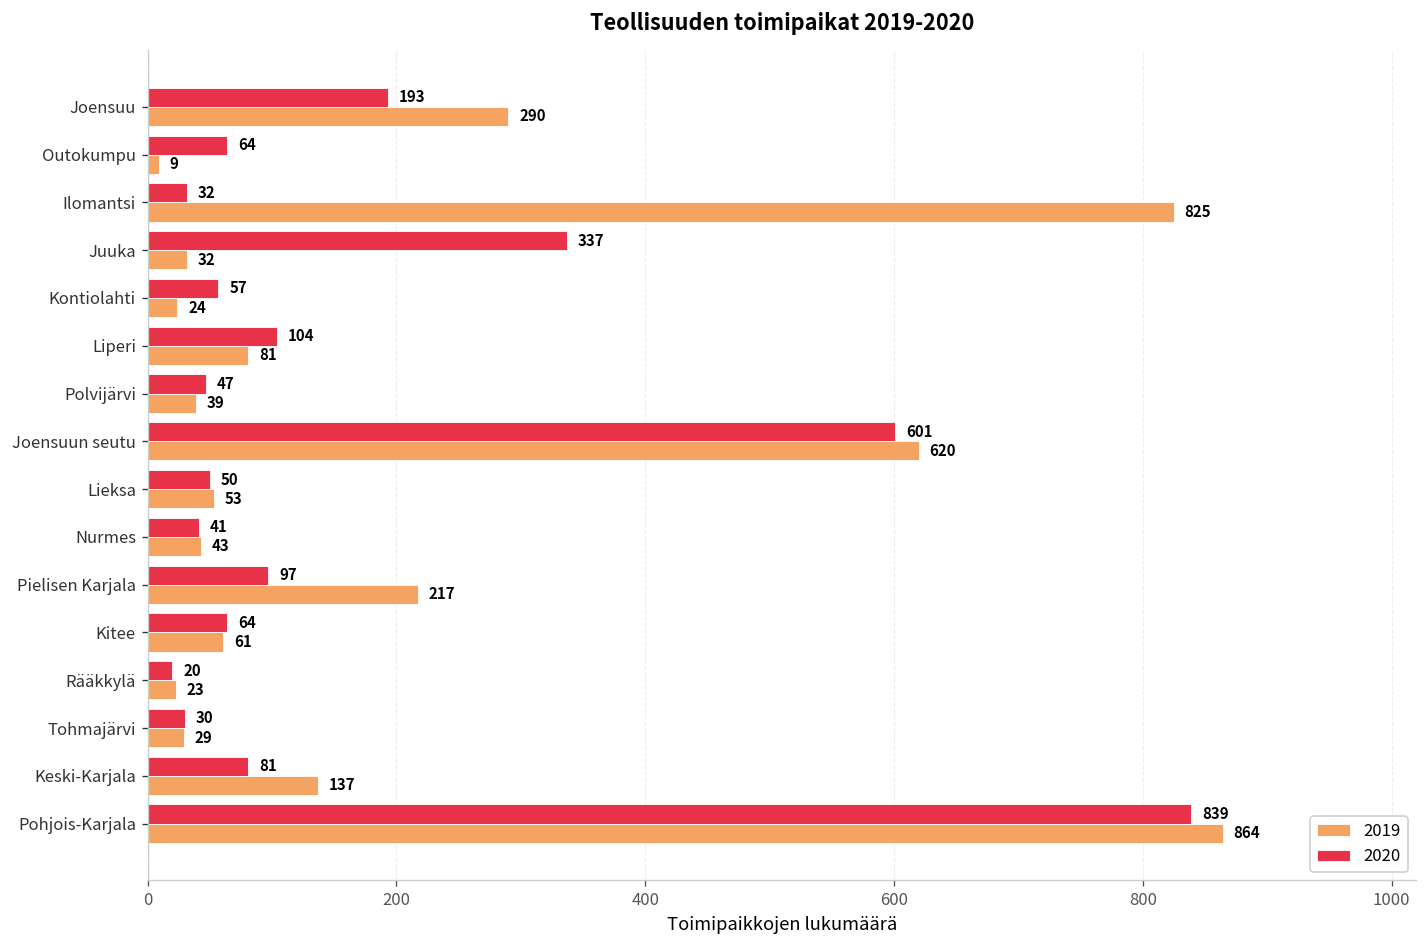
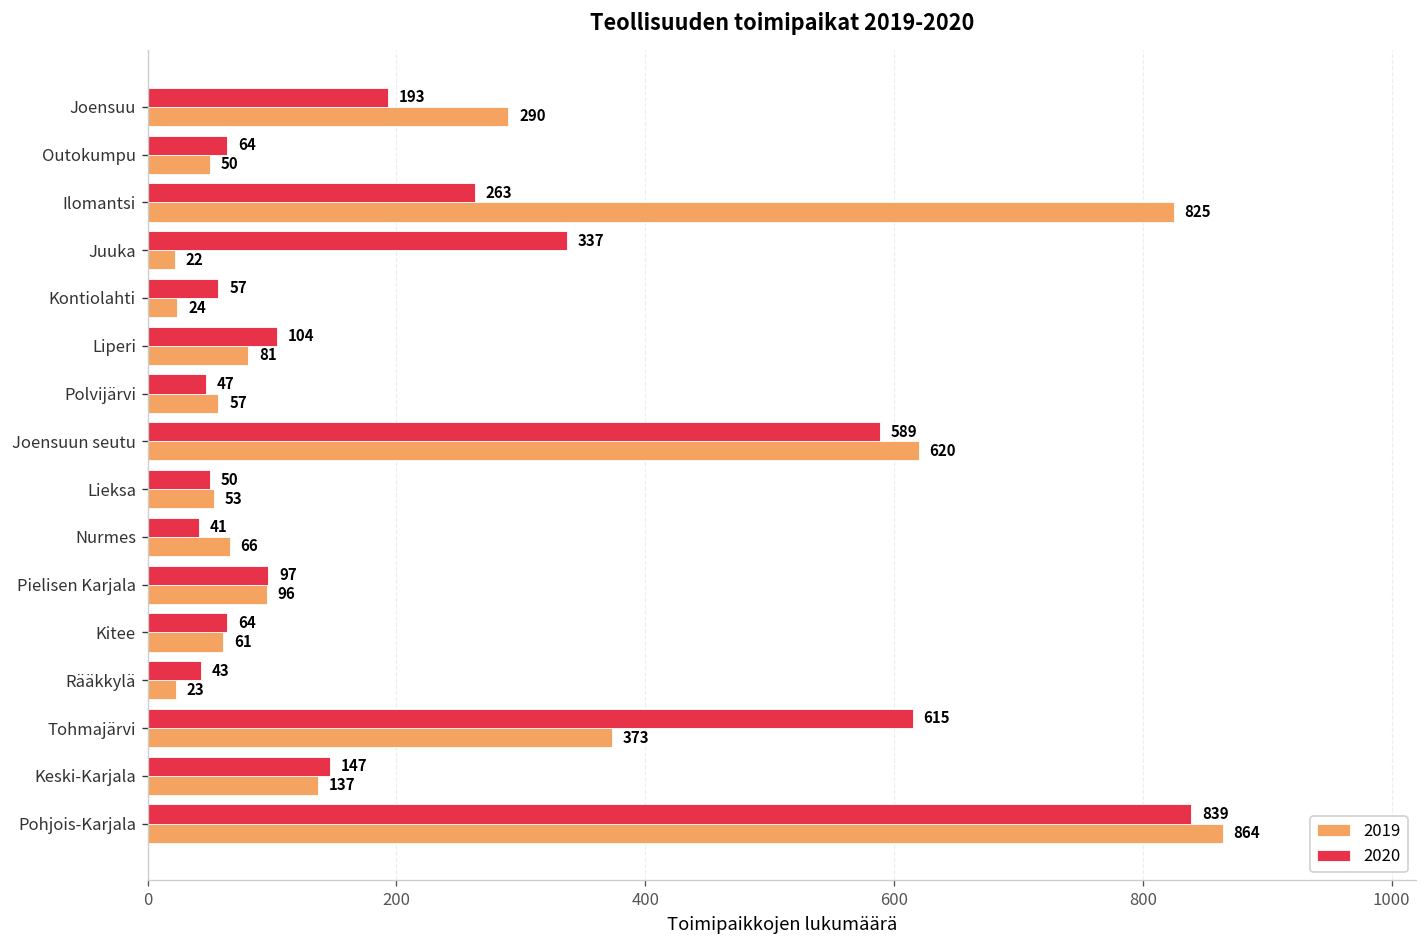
  {
    "2019": {
      "Joensuu": 290,
-     "Outokumpu": 9,
+     "Outokumpu": 50,
      "Ilomantsi": 825,
-     "Juuka": 32,
+     "Juuka": 22,
      "Kontiolahti": 24,
      "Liperi": 81,
-     "Polvijärvi": 39,
+     "Polvijärvi": 57,
      "Joensuun seutu": 620,
      "Lieksa": 53,
-     "Nurmes": 43,
-     "Pielisen Karjala": 217,
+     "Nurmes": 66,
+     "Pielisen Karjala": 96,
      "Kitee": 61,
      "Rääkkylä": 23,
-     "Tohmajärvi": 29,
+     "Tohmajärvi": 373,
      "Keski-Karjala": 137,
      "Pohjois-Karjala": 864
    },
    "2020": {
      "Joensuu": 193,
      "Outokumpu": 64,
-     "Ilomantsi": 32,
+     "Ilomantsi": 263,
      "Juuka": 337,
      "Kontiolahti": 57,
      "Liperi": 104,
      "Polvijärvi": 47,
-     "Joensuun seutu": 601,
+     "Joensuun seutu": 589,
      "Lieksa": 50,
      "Nurmes": 41,
      "Pielisen Karjala": 97,
      "Kitee": 64,
-     "Rääkkylä": 20,
-     "Tohmajärvi": 30,
-     "Keski-Karjala": 81,
+     "Rääkkylä": 43,
+     "Tohmajärvi": 615,
+     "Keski-Karjala": 147,
      "Pohjois-Karjala": 839
    }
  }
